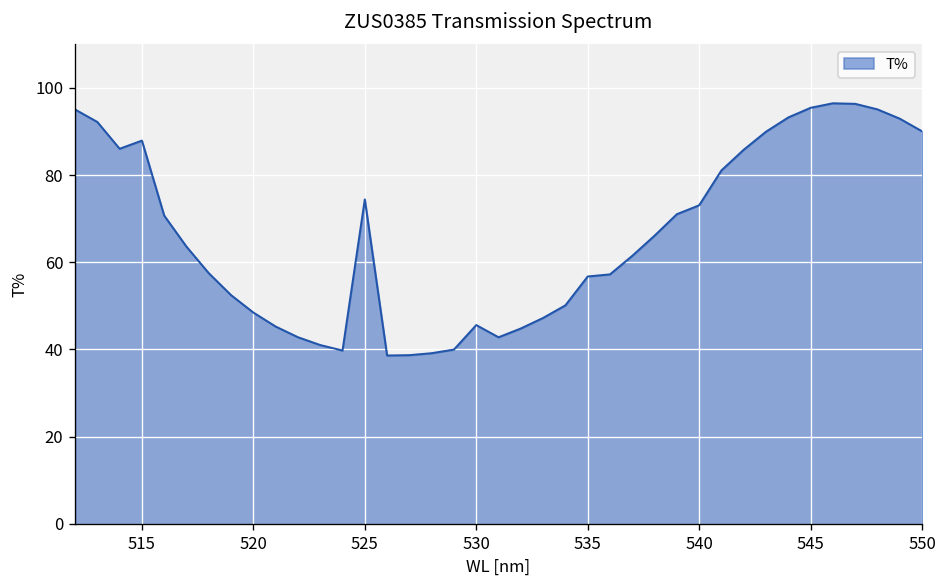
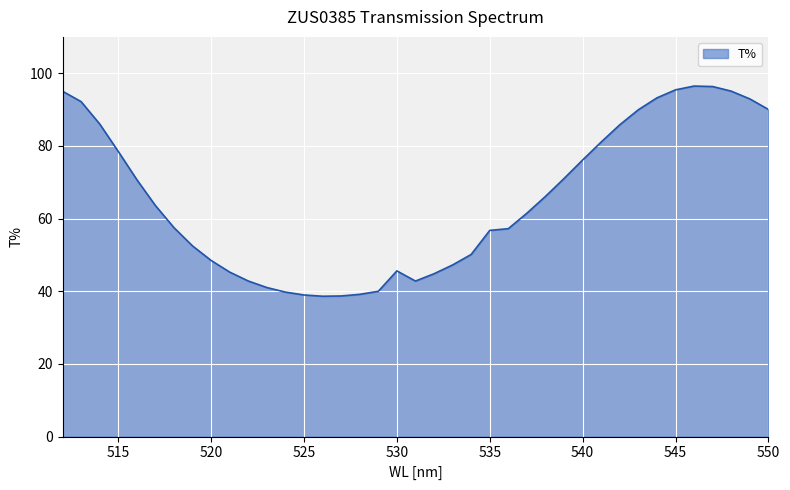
  {
-   "515": 88,
+   "515": 78,
    "520": 48,
-   "525": 74,
+   "525": 39,
    "530": 46,
    "535": 57,
-   "540": 73,
+   "540": 76,
    "545": 95,
    "550": 90
  }
